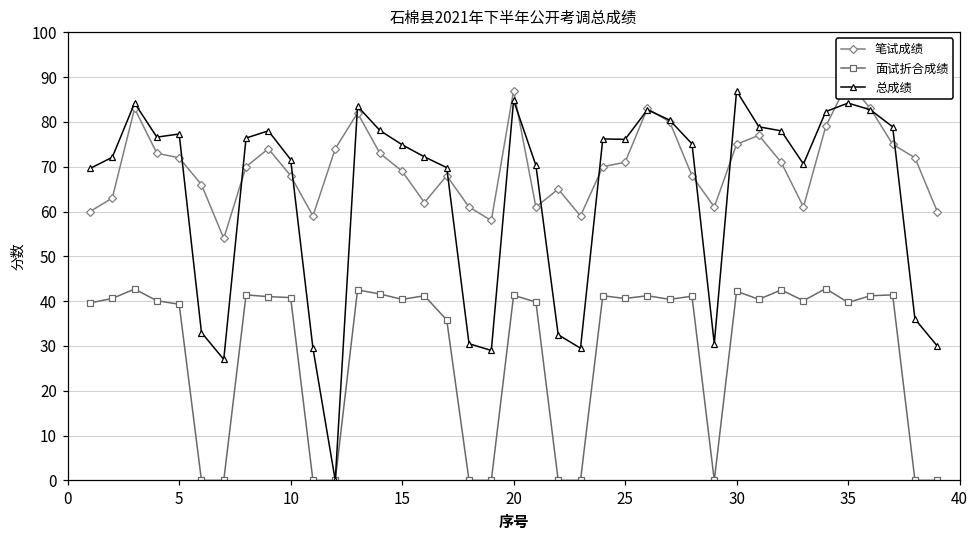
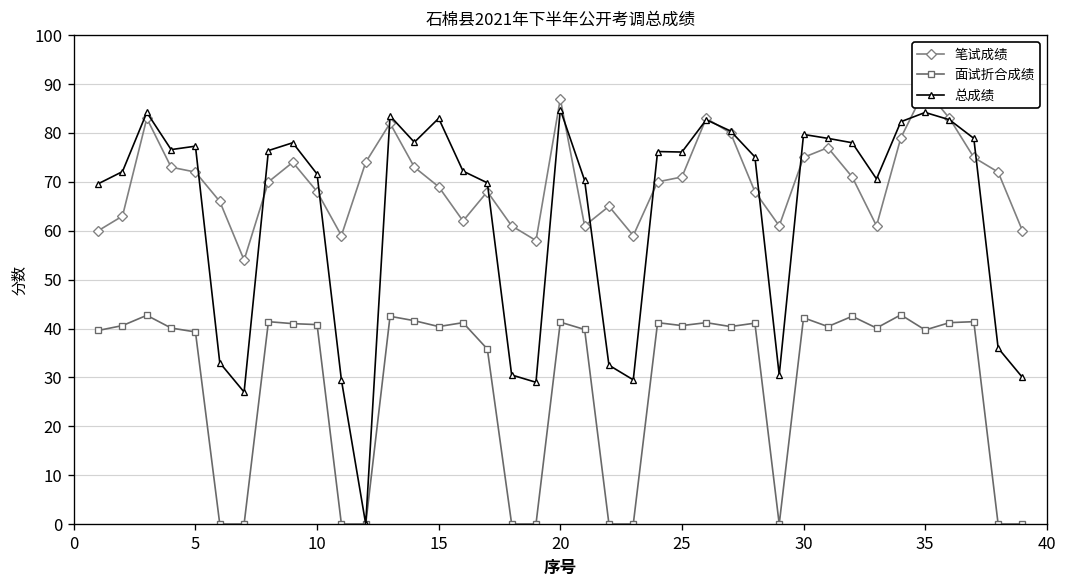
  {
    "总成绩": {
      "5": 77,
      "10": 72,
-     "15": 75,
+     "15": 83,
      "20": 85,
      "25": 76,
-     "30": 87,
+     "30": 80,
      "35": 84
    }
  }
